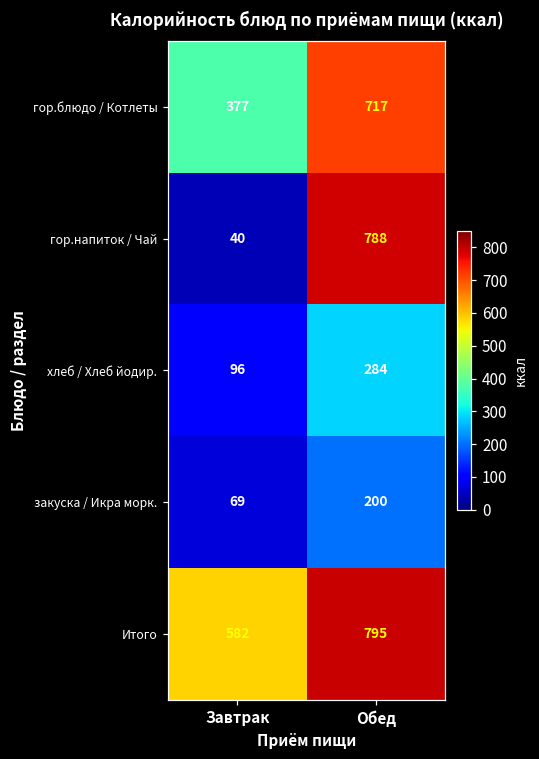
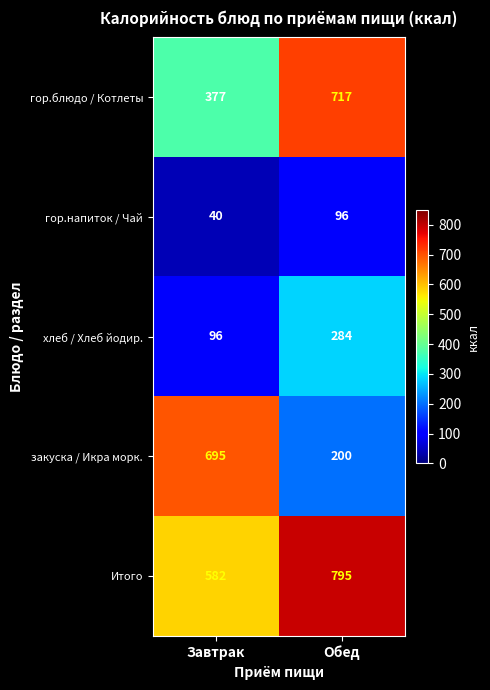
  {
    "гор.блюдо / Котлеты": {
      "Завтрак": 377,
      "Обед": 717
    },
    "гор.напиток / Чай": {
      "Завтрак": 40,
-     "Обед": 788
+     "Обед": 96
    },
    "хлеб / Хлеб йодир.": {
      "Завтрак": 96,
      "Обед": 284
    },
    "закуска / Икра морк.": {
-     "Завтрак": 69,
+     "Завтрак": 695,
      "Обед": 200
    },
    "Итого": {
      "Обед": 795
    }
  }
